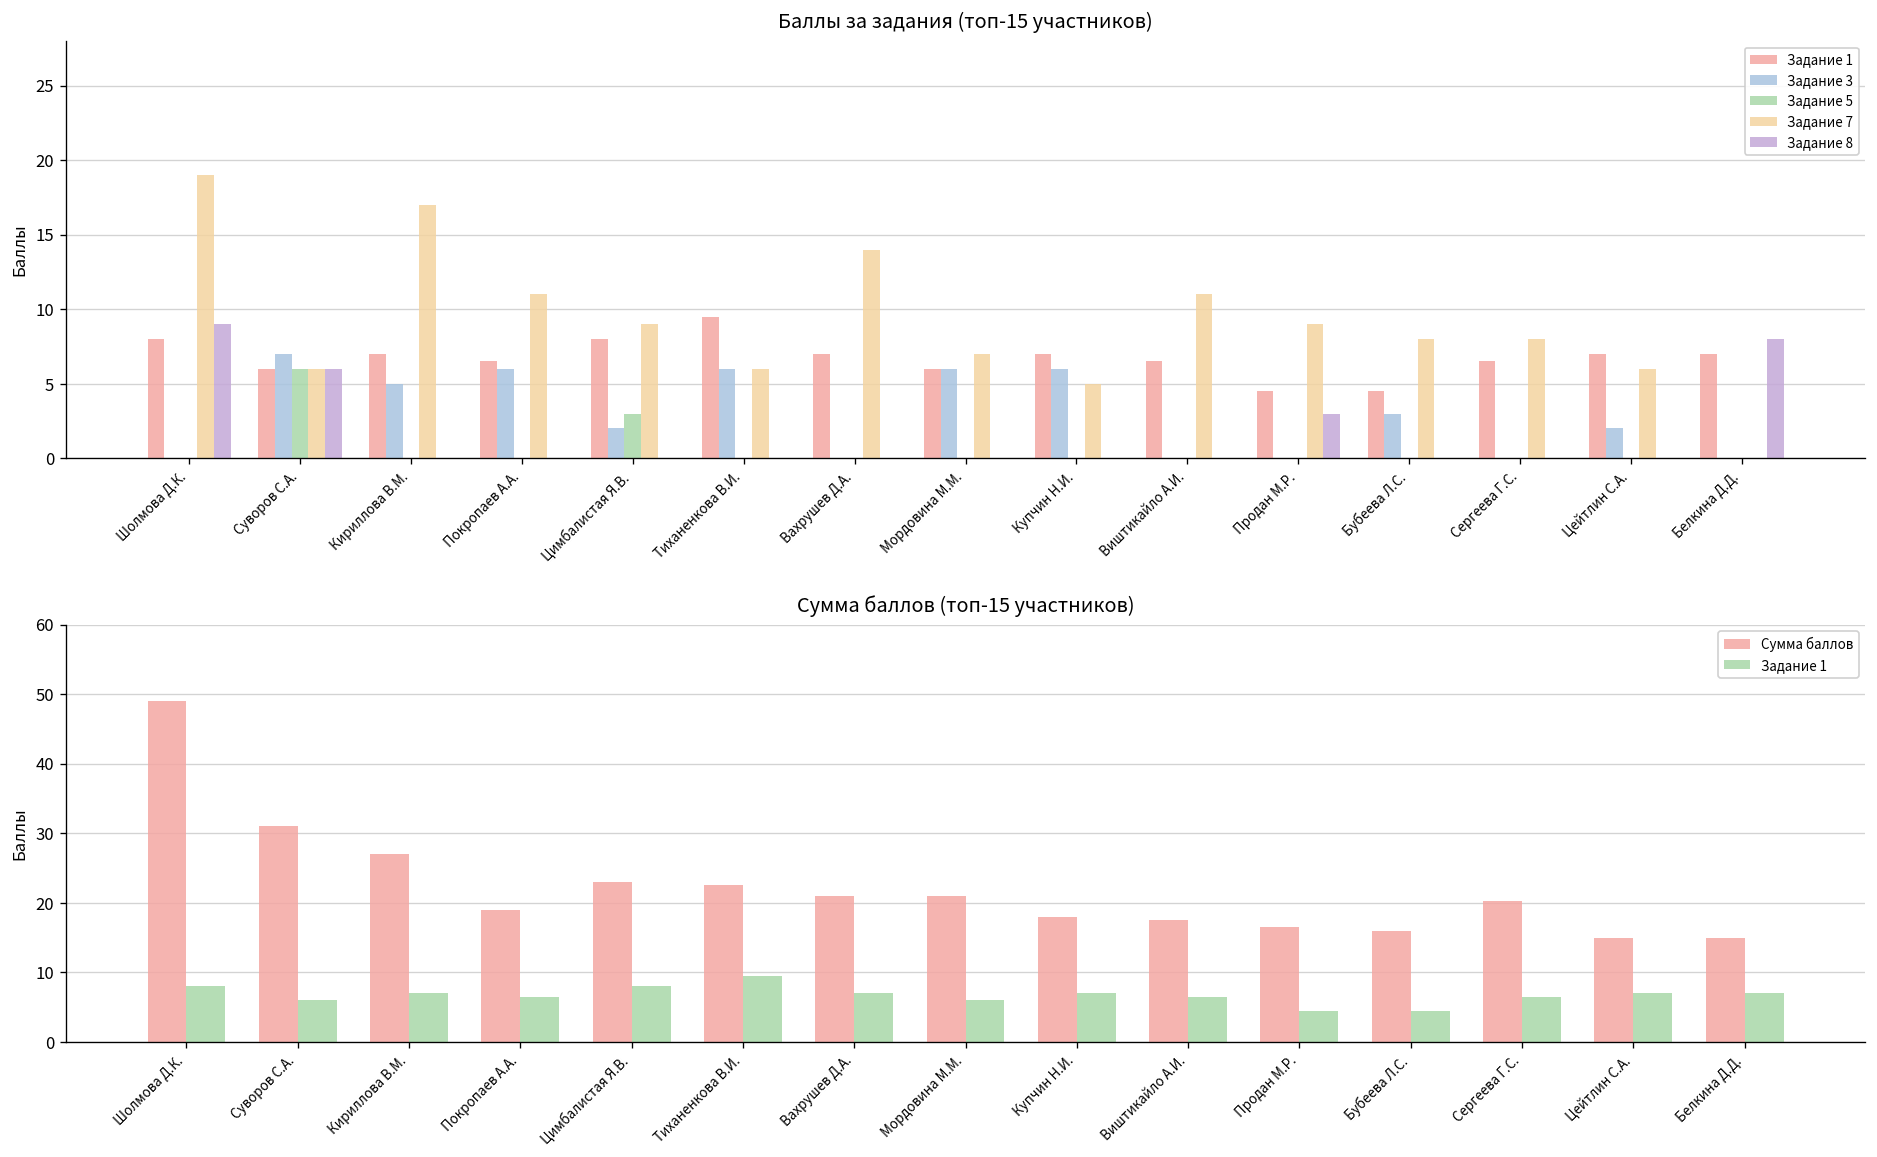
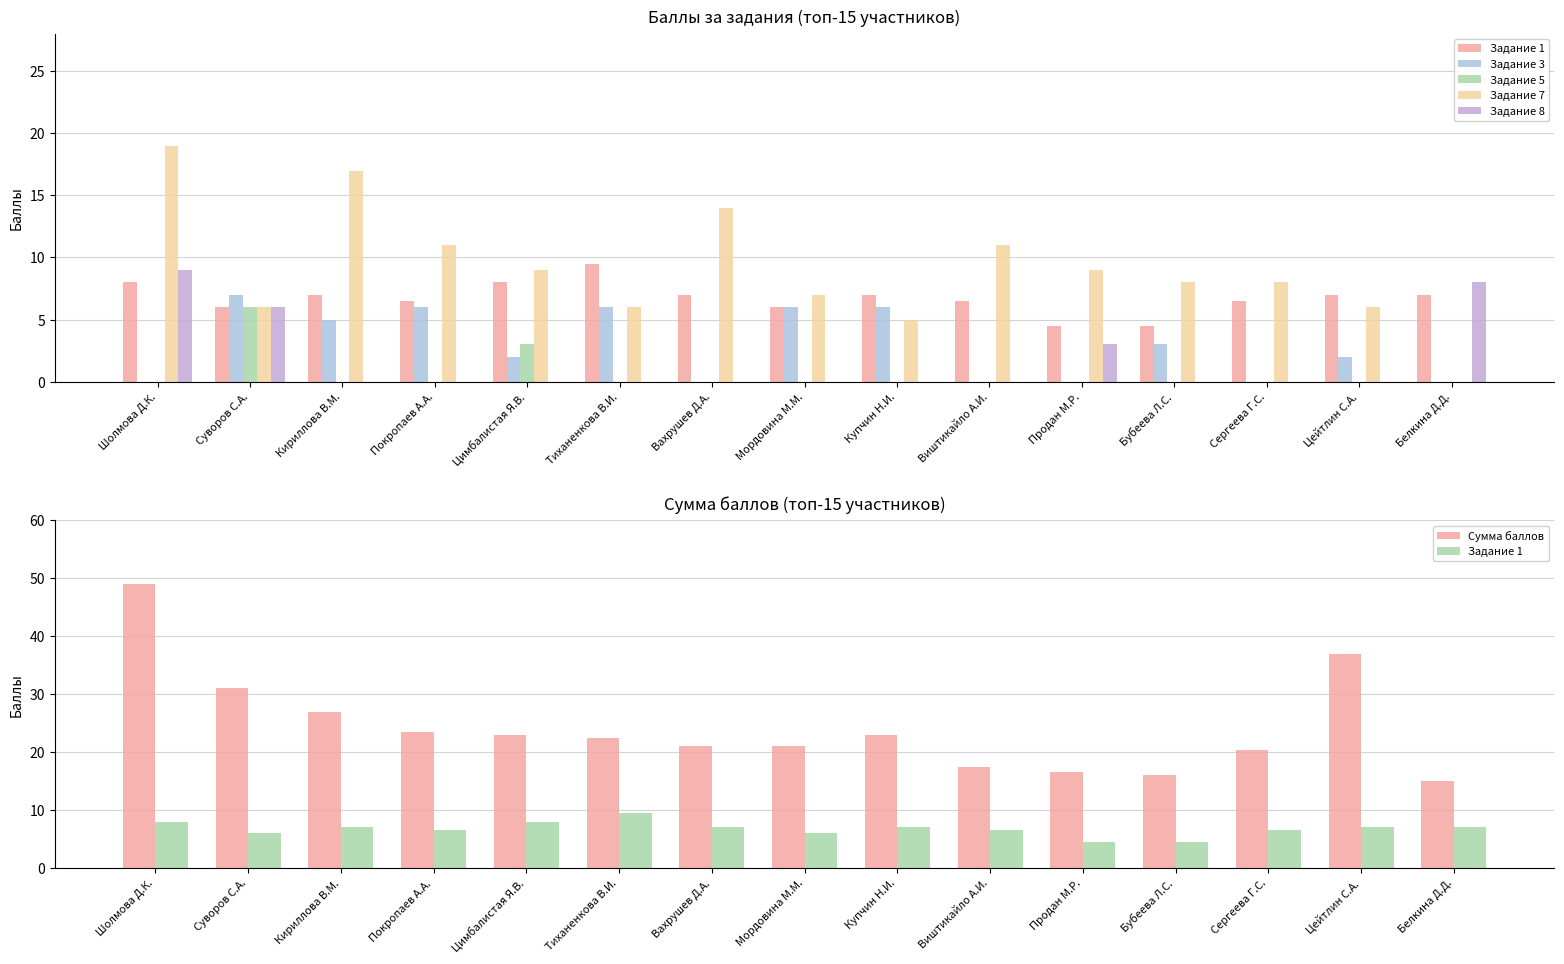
  {
    "Сумма баллов (топ-15 участников)": {
      "Сумма баллов": {
        "Шолмова Д.К.": 49,
        "Суворов С.А.": 31,
        "Кириллова В.М.": 27,
-       "Покропаев А.А.": 19,
+       "Покропаев А.А.": 24,
        "Цимбалистая Я.В.": 23,
        "Тиханенкова В.И.": 23,
        "Вахрушев Д.А.": 21,
        "Мордовина М.М.": 21,
-       "Купчин Н.И.": 18,
+       "Купчин Н.И.": 23,
        "Виштикайло А.И.": 18,
        "Продан М.Р.": 17,
        "Бубеева Л.С.": 16,
        "Сергеева Г.С.": 20,
-       "Цейтлин С.А.": 15,
+       "Цейтлин С.А.": 37,
        "Белкина Д.Д.": 15
      },
      "Задание 1": {
        "Шолмова Д.К.": 8,
        "Суворов С.А.": 6,
        "Кириллова В.М.": 7,
        "Покропаев А.А.": 7,
        "Цимбалистая Я.В.": 8,
        "Тиханенкова В.И.": 10,
        "Вахрушев Д.А.": 7,
        "Мордовина М.М.": 6,
        "Купчин Н.И.": 7,
        "Виштикайло А.И.": 7,
        "Продан М.Р.": 5,
        "Бубеева Л.С.": 5,
        "Сергеева Г.С.": 7,
        "Цейтлин С.А.": 7,
        "Белкина Д.Д.": 7
      }
    }
  }
